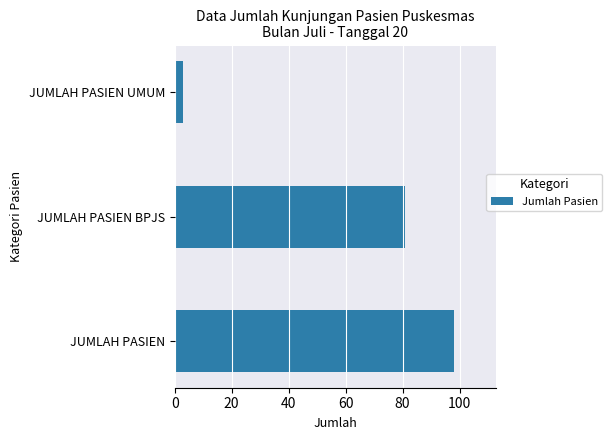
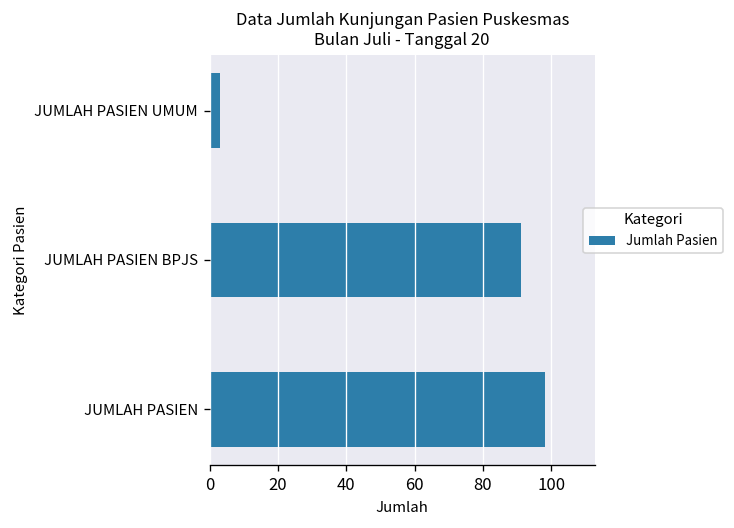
  {
    "JUMLAH PASIEN UMUM": 3,
-   "JUMLAH PASIEN BPJS": 81,
+   "JUMLAH PASIEN BPJS": 91,
    "JUMLAH PASIEN": 98
  }
